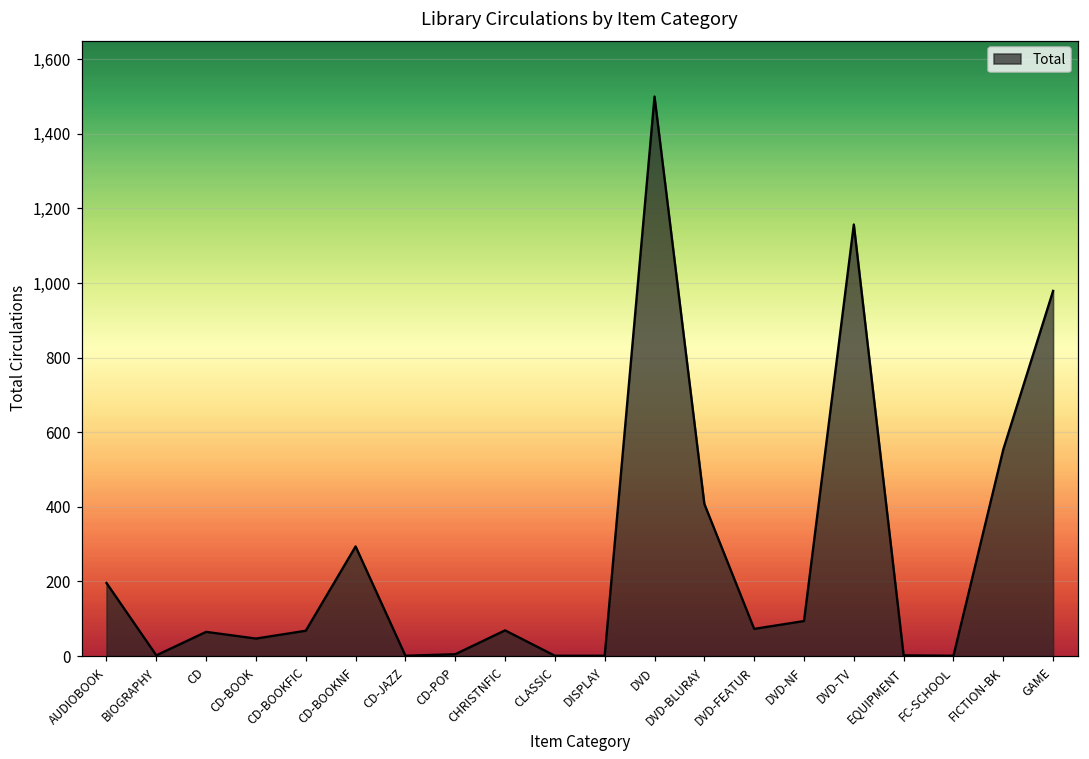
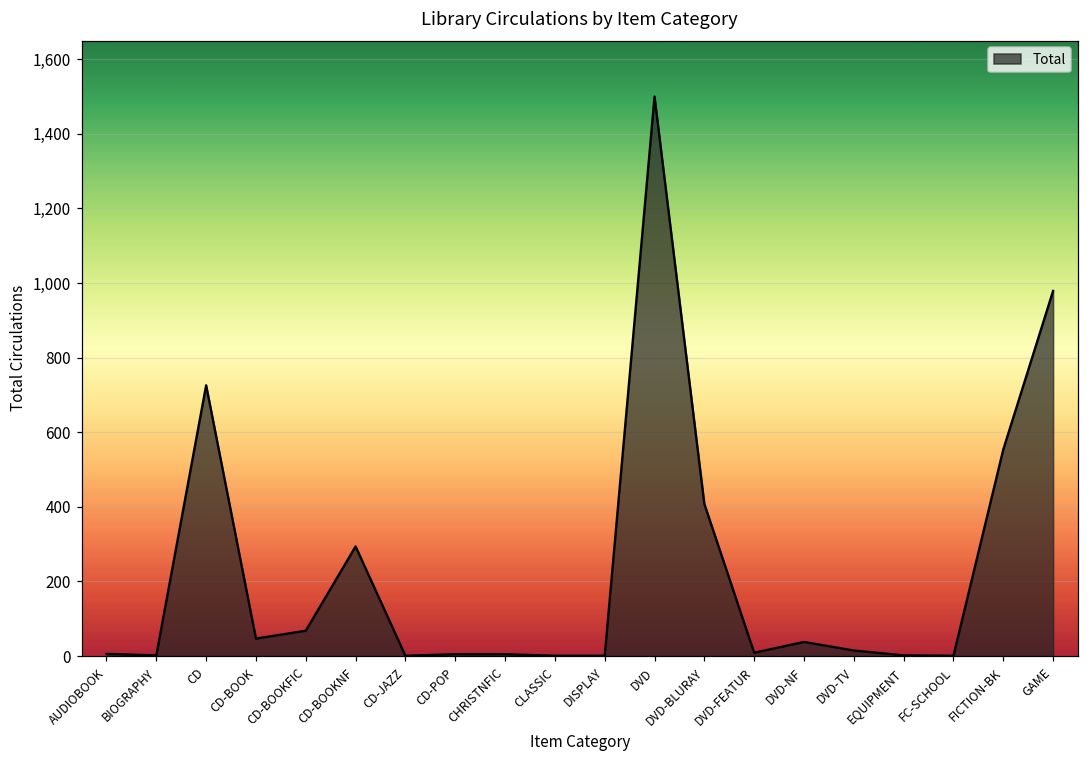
  {
-   "AUDIOBOOK": "200",
+   "AUDIOBOOK": "10",
    "BIOGRAPHY": "0",
-   "CD": "70",
+   "CD": "730",
    "CD-BOOK": "50",
    "CD-BOOKFIC": "70",
    "CD-BOOKNF": "290",
    "CD-JAZZ": "0",
    "CD-POP": "10",
-   "CHRISTNFIC": "70",
+   "CHRISTNFIC": "10",
    "CLASSIC": "0",
    "DISPLAY": "0",
    "DVD": "1,500",
    "DVD-BLURAY": "410",
-   "DVD-FEATUR": "70",
-   "DVD-NF": "90",
-   "DVD-TV": "1,160",
+   "DVD-FEATUR": "10",
+   "DVD-NF": "40",
+   "DVD-TV": "20",
    "EQUIPMENT": "0",
    "FC-SCHOOL": "0",
    "FICTION-BK": "550",
    "GAME": "980"
  }
